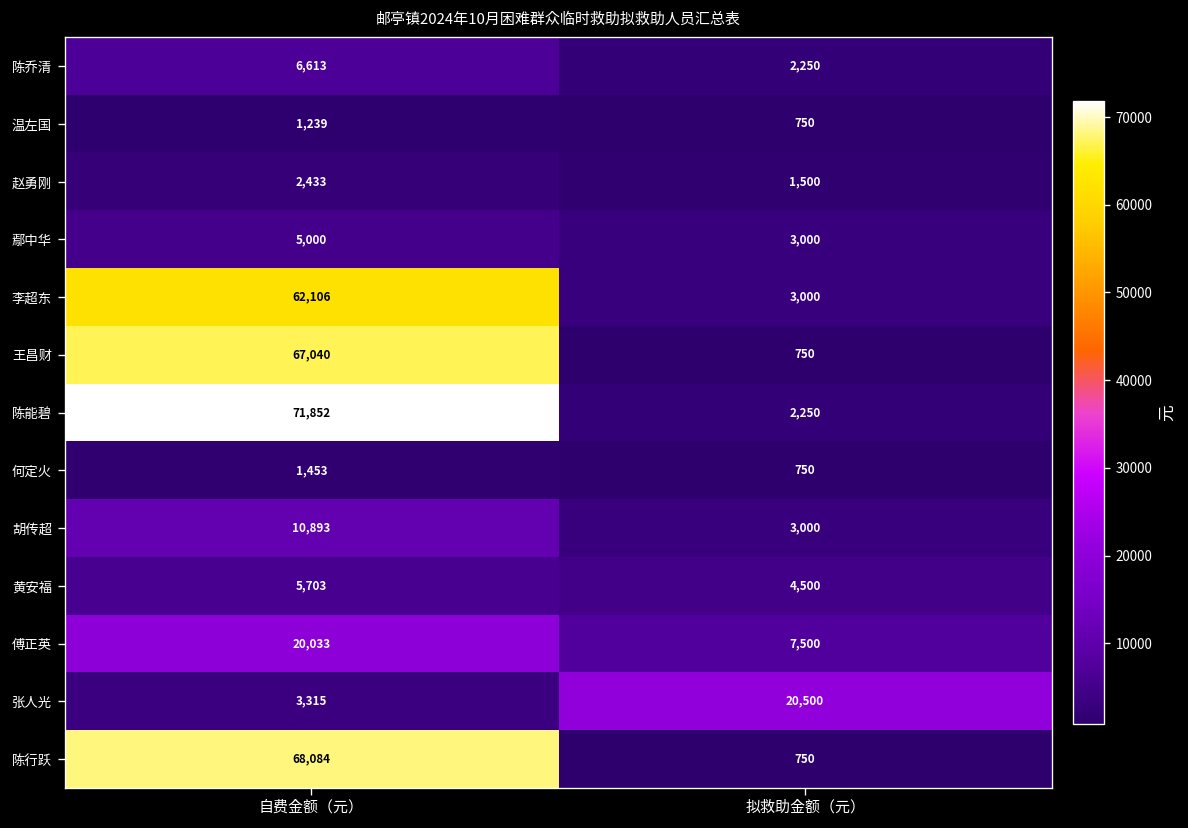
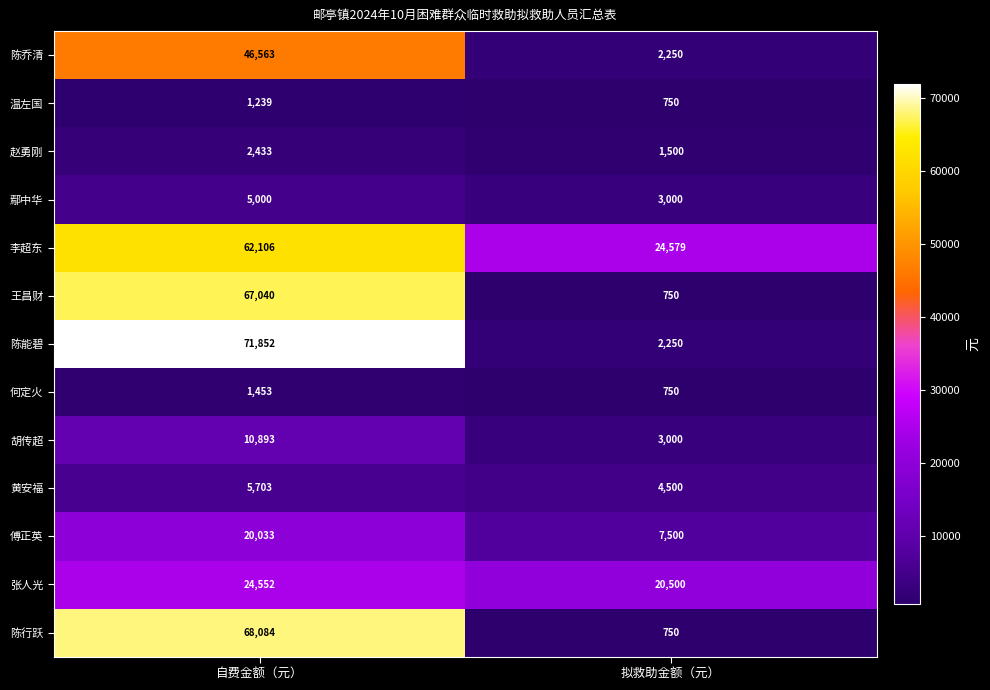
  {
    "陈乔清": {
-     "自费金额（元）": "6,613",
+     "自费金额（元）": "46,563",
      "拟救助金额（元）": "2,250"
    },
    "温左国": {
      "自费金额（元）": "1,239",
      "拟救助金额（元）": "750"
    },
    "赵勇刚": {
      "自费金额（元）": "2,433",
      "拟救助金额（元）": "1,500"
    },
    "鄢中华": {
      "自费金额（元）": "5,000",
      "拟救助金额（元）": "3,000"
    },
    "李超东": {
      "自费金额（元）": "62,106",
-     "拟救助金额（元）": "3,000"
+     "拟救助金额（元）": "24,579"
    },
    "王昌财": {
      "自费金额（元）": "67,040",
      "拟救助金额（元）": "750"
    },
    "陈能碧": {
      "自费金额（元）": "71,852",
      "拟救助金额（元）": "2,250"
    },
    "何定火": {
      "自费金额（元）": "1,453",
      "拟救助金额（元）": "750"
    },
    "胡传超": {
      "自费金额（元）": "10,893",
      "拟救助金额（元）": "3,000"
    },
    "黄安福": {
      "自费金额（元）": "5,703",
      "拟救助金额（元）": "4,500"
    },
    "傅正英": {
      "自费金额（元）": "20,033",
      "拟救助金额（元）": "7,500"
    },
    "张人光": {
-     "自费金额（元）": "3,315",
+     "自费金额（元）": "24,552",
      "拟救助金额（元）": "20,500"
    },
    "陈行跃": {
      "自费金额（元）": "68,084",
      "拟救助金额（元）": "750"
    }
  }
